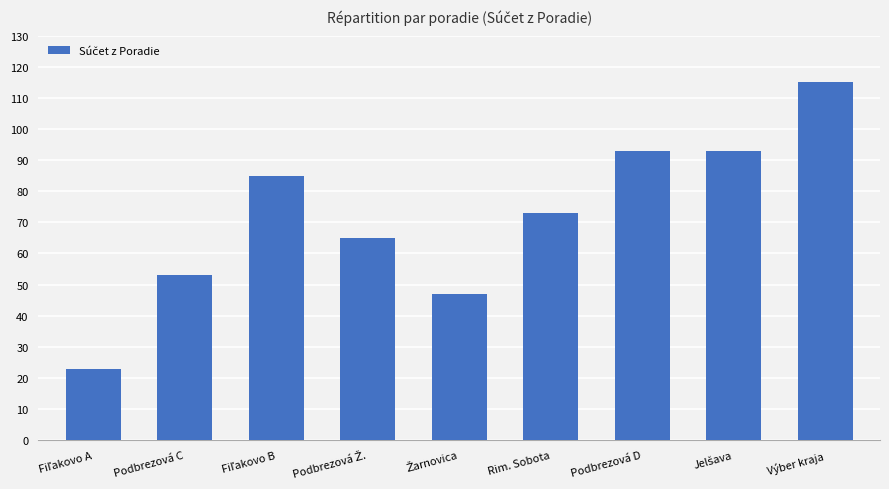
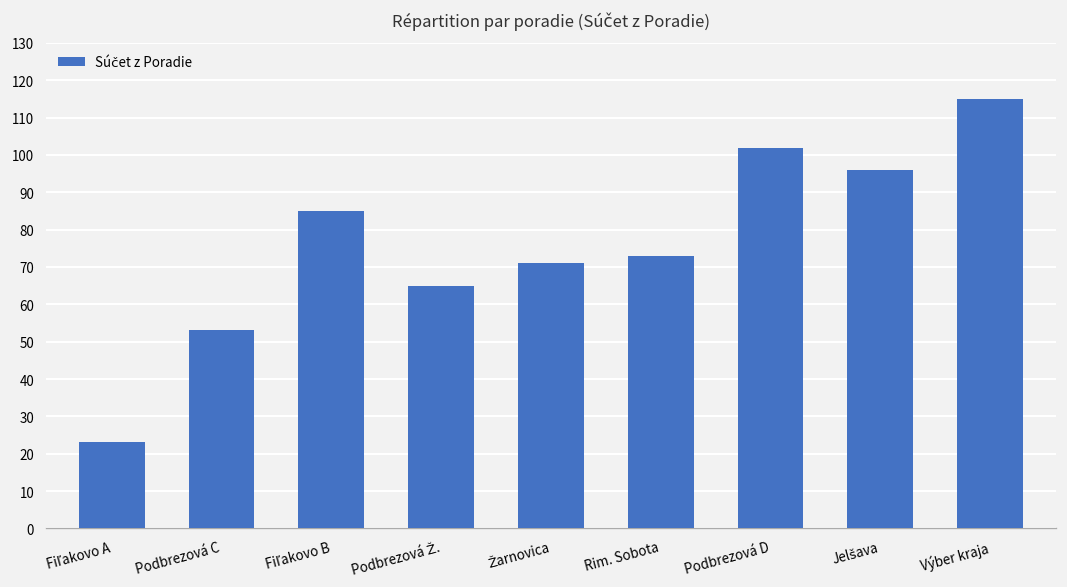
  {
    "Fiľakovo A": 23,
    "Podbrezová C": 53,
    "Fiľakovo B": 85,
    "Podbrezová Ž.": 65,
-   "Žarnovica": 47,
+   "Žarnovica": 71,
    "Rim. Sobota": 73,
-   "Podbrezová D": 93,
-   "Jelšava": 93,
+   "Podbrezová D": 102,
+   "Jelšava": 96,
    "Výber kraja": 115
  }
